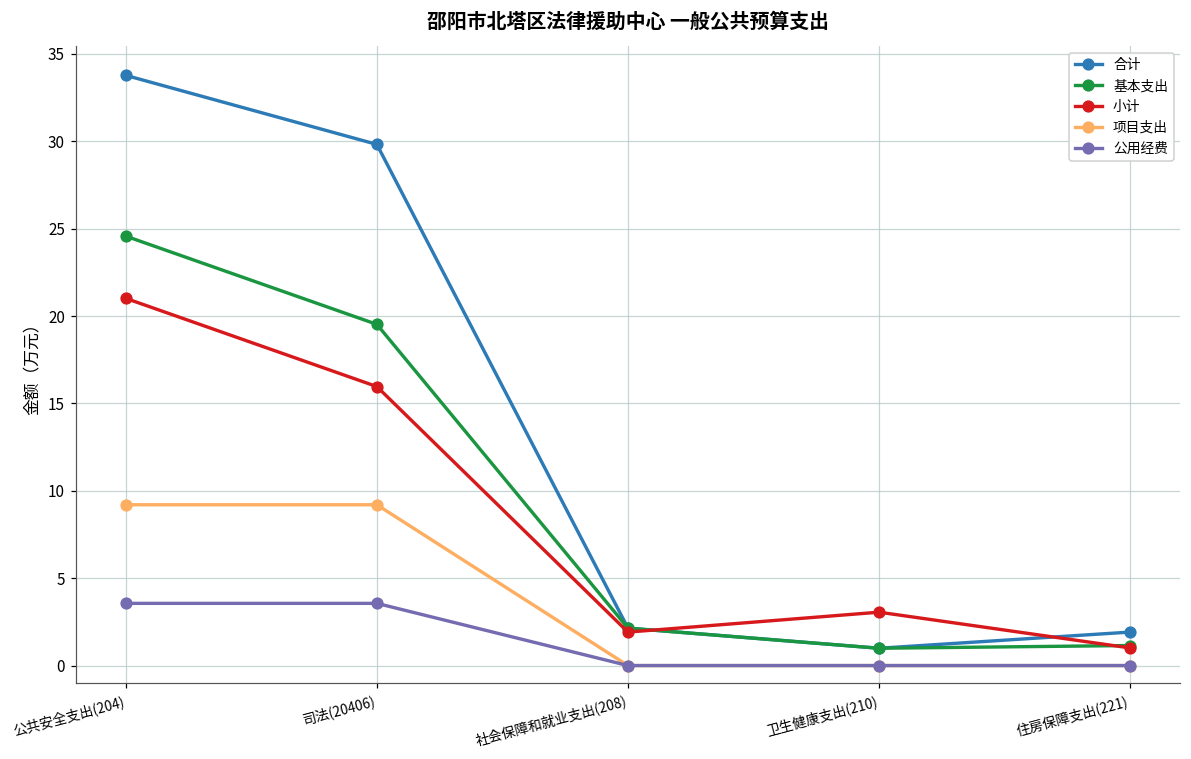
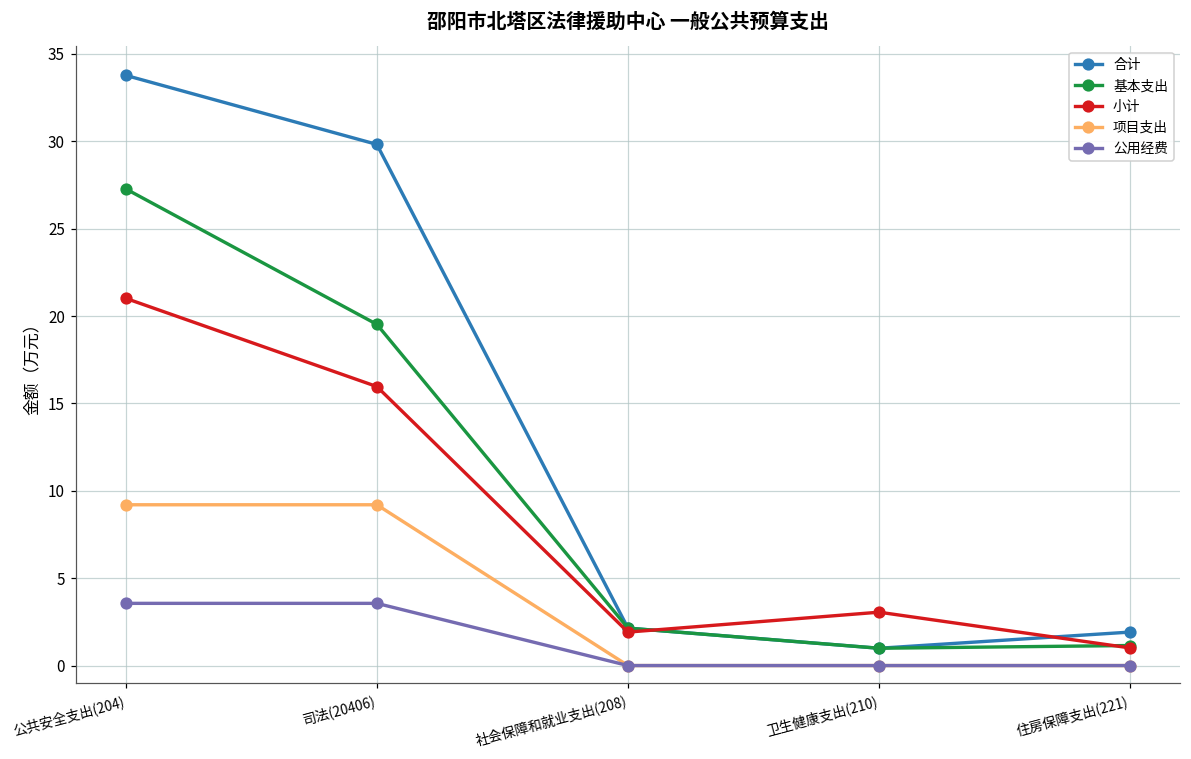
  {
    "合计": {
      "公共安全支出(204)": 33.8,
      "司法(20406)": 29.8,
      "住房保障支出(221)": 1.9
    },
    "基本支出": {
-     "公共安全支出(204)": 24.6,
+     "公共安全支出(204)": 27.3,
      "司法(20406)": 19.5
    },
    "小计": {
      "公共安全支出(204)": 21.0,
      "司法(20406)": 16.0,
      "社会保障和就业支出(208)": 1.9,
      "卫生健康支出(210)": 3.1
    },
    "项目支出": {
      "公共安全支出(204)": 9.2,
      "司法(20406)": 9.2
    },
    "公用经费": {
      "公共安全支出(204)": 3.6,
      "司法(20406)": 3.6
    }
  }
